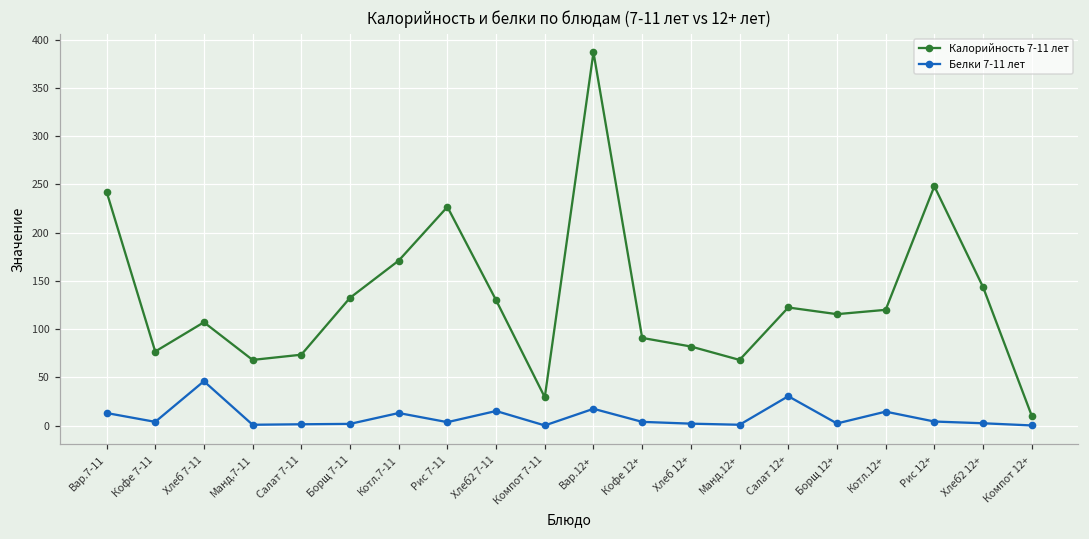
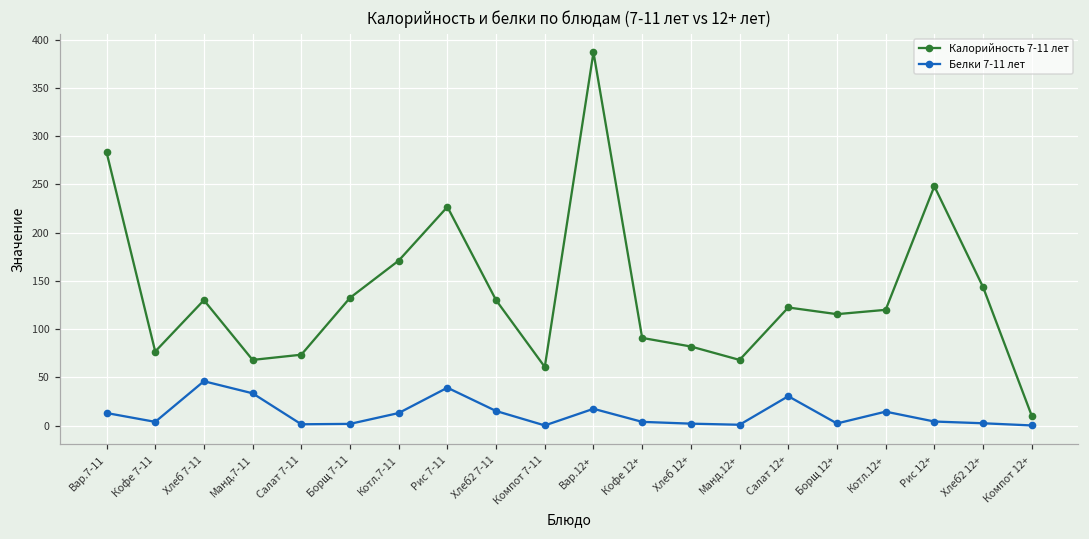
  {
    "Калорийность 7-11 лет": {
-     "Вар.7-11": 240,
+     "Вар.7-11": 280,
      "Кофе 7-11": 80,
-     "Хлеб 7-11": 110,
+     "Хлеб 7-11": 130,
      "Манд.7-11": 70,
      "Салат 7-11": 70,
      "Борщ 7-11": 130,
      "Котл.7-11": 170,
      "Рис 7-11": 230,
      "Хлеб2 7-11": 130,
-     "Компот 7-11": 30,
+     "Компот 7-11": 60,
      "Вар.12+": 390,
      "Кофе 12+": 90,
      "Хлеб 12+": 80,
      "Манд.12+": 70,
      "Салат 12+": 120,
      "Борщ 12+": 120,
      "Котл.12+": 120,
      "Рис 12+": 250,
      "Хлеб2 12+": 140,
      "Компот 12+": 10
    },
    "Белки 7-11 лет": {
      "Вар.7-11": 10,
      "Кофе 7-11": 0,
      "Хлеб 7-11": 50,
-     "Манд.7-11": 0,
+     "Манд.7-11": 30,
      "Салат 7-11": 0,
      "Борщ 7-11": 0,
      "Котл.7-11": 10,
-     "Рис 7-11": 0,
+     "Рис 7-11": 40,
      "Хлеб2 7-11": 20,
      "Компот 7-11": 0,
      "Вар.12+": 20,
      "Кофе 12+": 0,
      "Хлеб 12+": 0,
      "Манд.12+": 0,
      "Салат 12+": 30,
      "Борщ 12+": 0,
      "Котл.12+": 10,
      "Рис 12+": 0,
      "Хлеб2 12+": 0,
      "Компот 12+": 0
    }
  }
